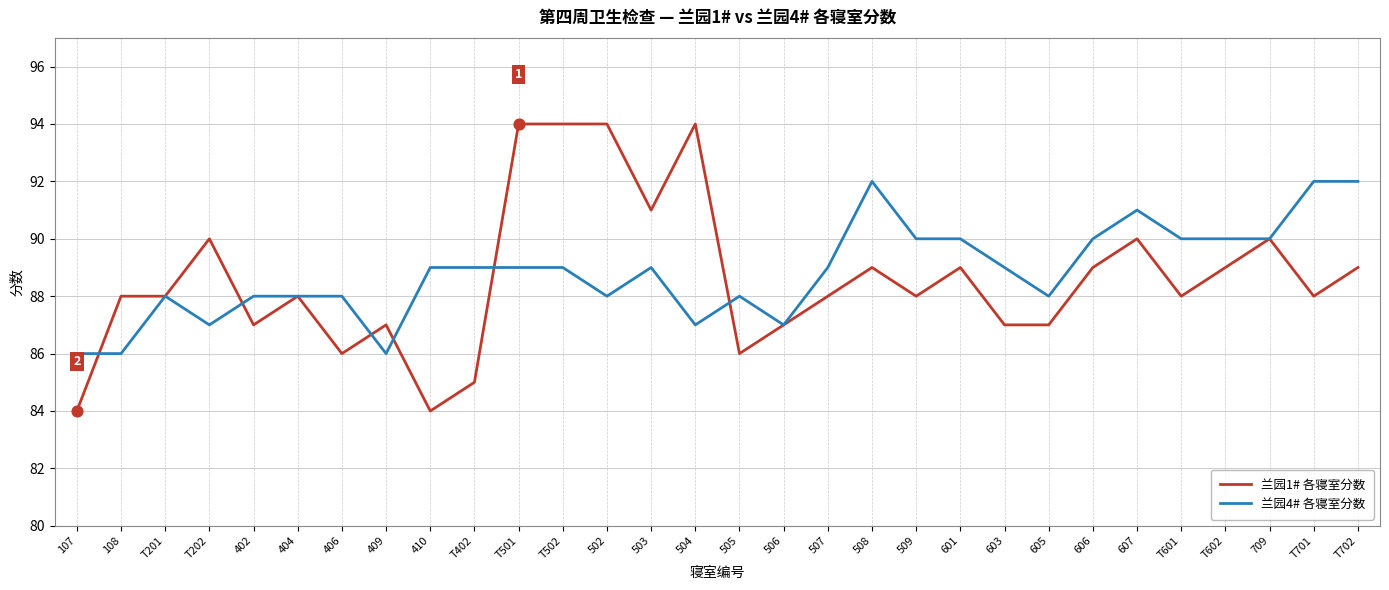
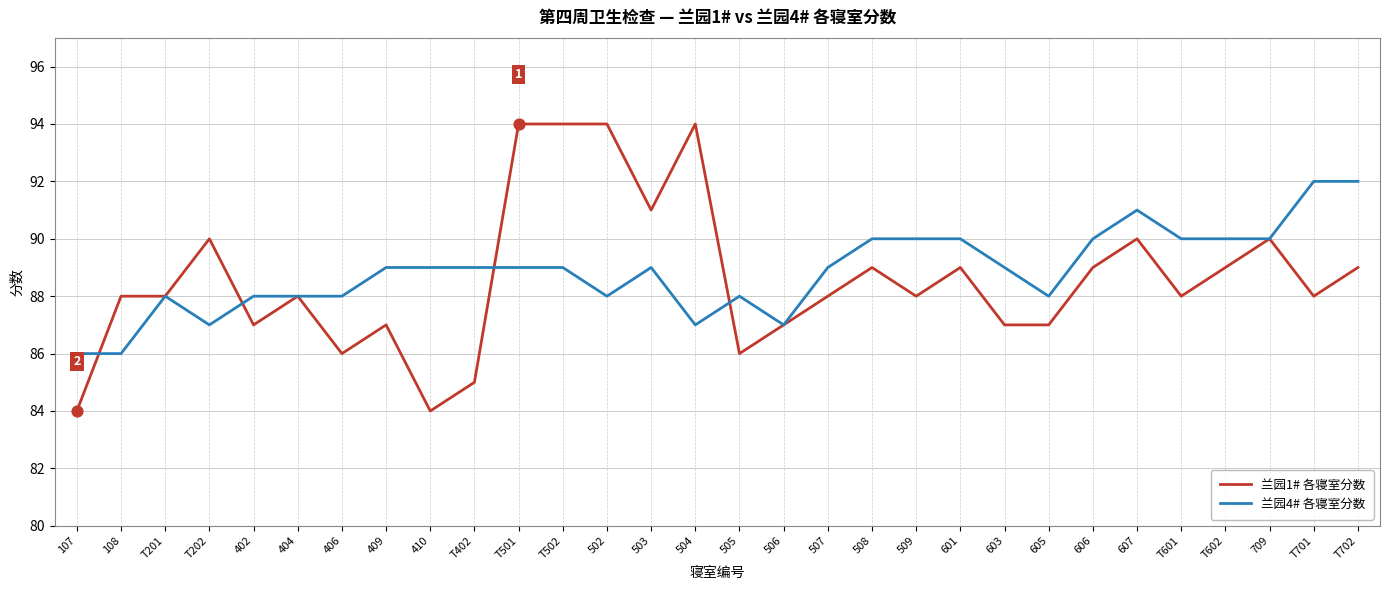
  {
    "兰园4# 各寝室分数": {
      "108": 86,
      "T202": 87,
      "402": 88,
      "406": 88,
-     "409": 86,
+     "409": 89,
      "410": 89,
      "T402": 89,
      "T501": 89,
      "T502": 89,
      "502": 88,
      "503": 89,
      "504": 87,
      "505": 88,
      "507": 89,
-     "508": 92,
+     "508": 90,
      "509": 90,
      "601": 90,
      "603": 89,
      "605": 88,
      "606": 90,
      "607": 91,
      "T601": 90,
      "T602": 90,
      "T701": 92,
      "T702": 92
    }
  }
